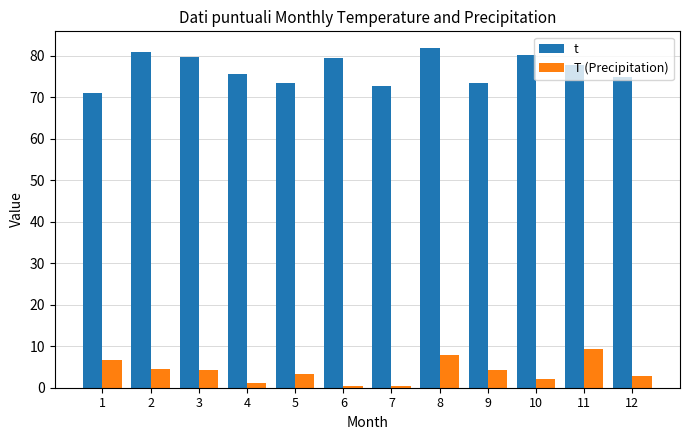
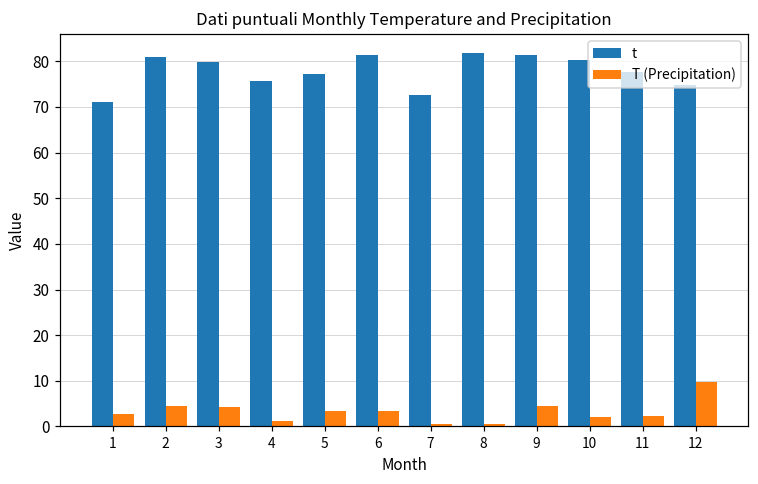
  {
    "t": {
      "1": 71,
      "2": 81,
      "3": 80,
      "4": 76,
-     "5": 74,
-     "6": 80,
+     "5": 77,
+     "6": 82,
      "7": 73,
      "8": 82,
-     "9": 73,
+     "9": 82,
      "10": 80
    },
    "T (Precipitation)": {
-     "1": 7,
+     "1": 3,
      "2": 4,
      "3": 4,
      "4": 1,
      "5": 3,
-     "6": 0,
-     "8": 8,
+     "6": 4,
+     "8": 0,
      "9": 4,
      "10": 2,
-     "11": 9,
-     "12": 3
+     "11": 2,
+     "12": 10
    }
  }
